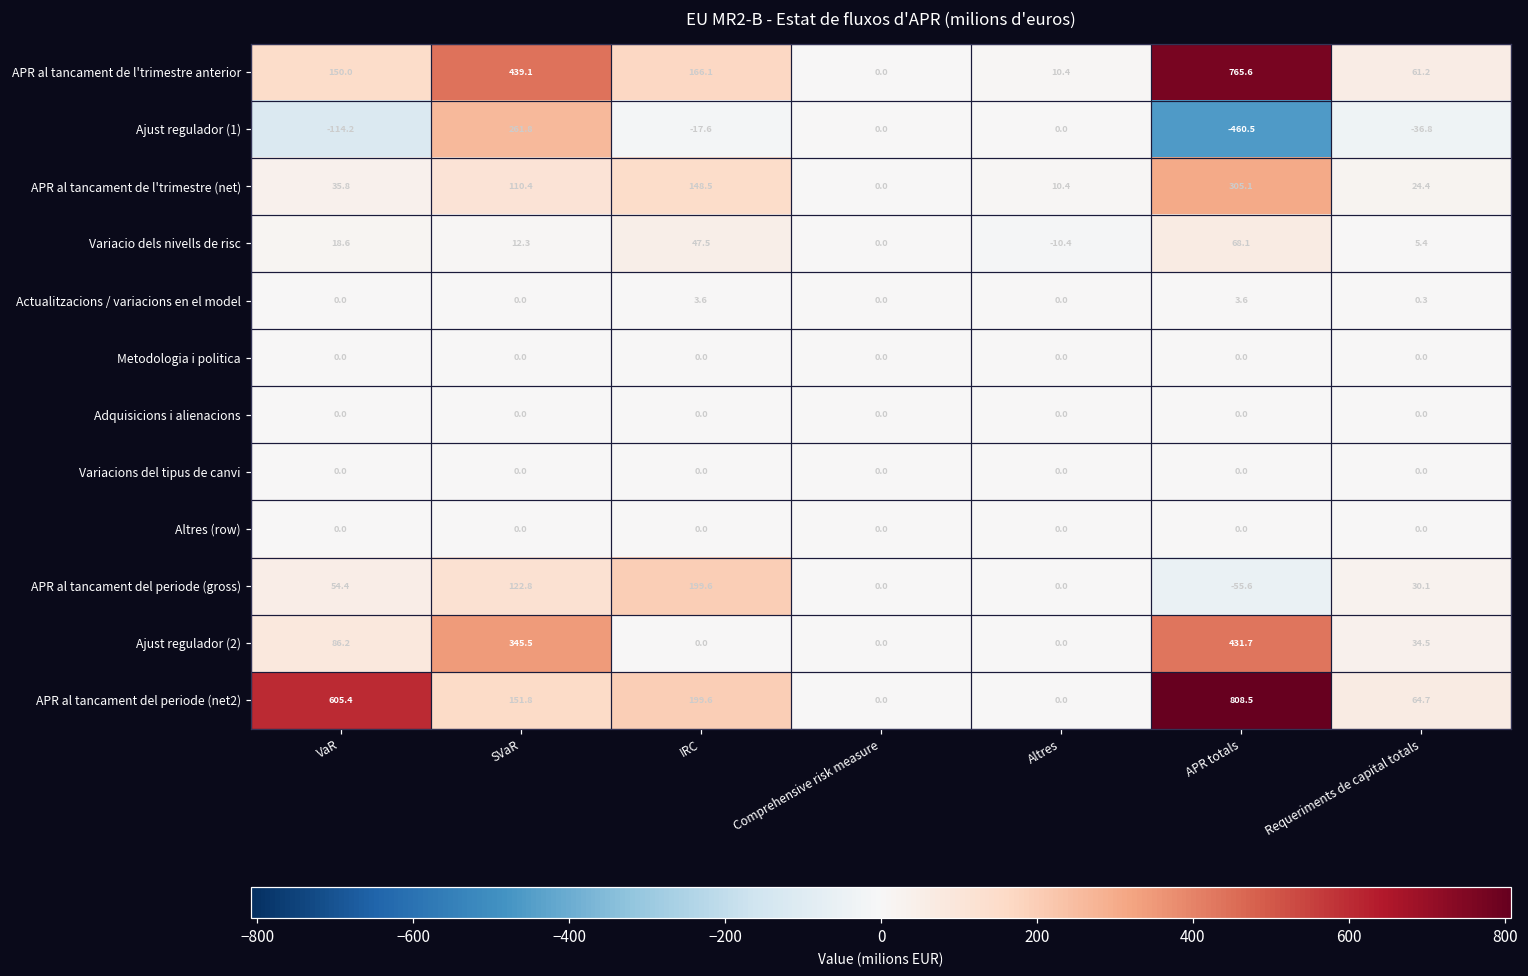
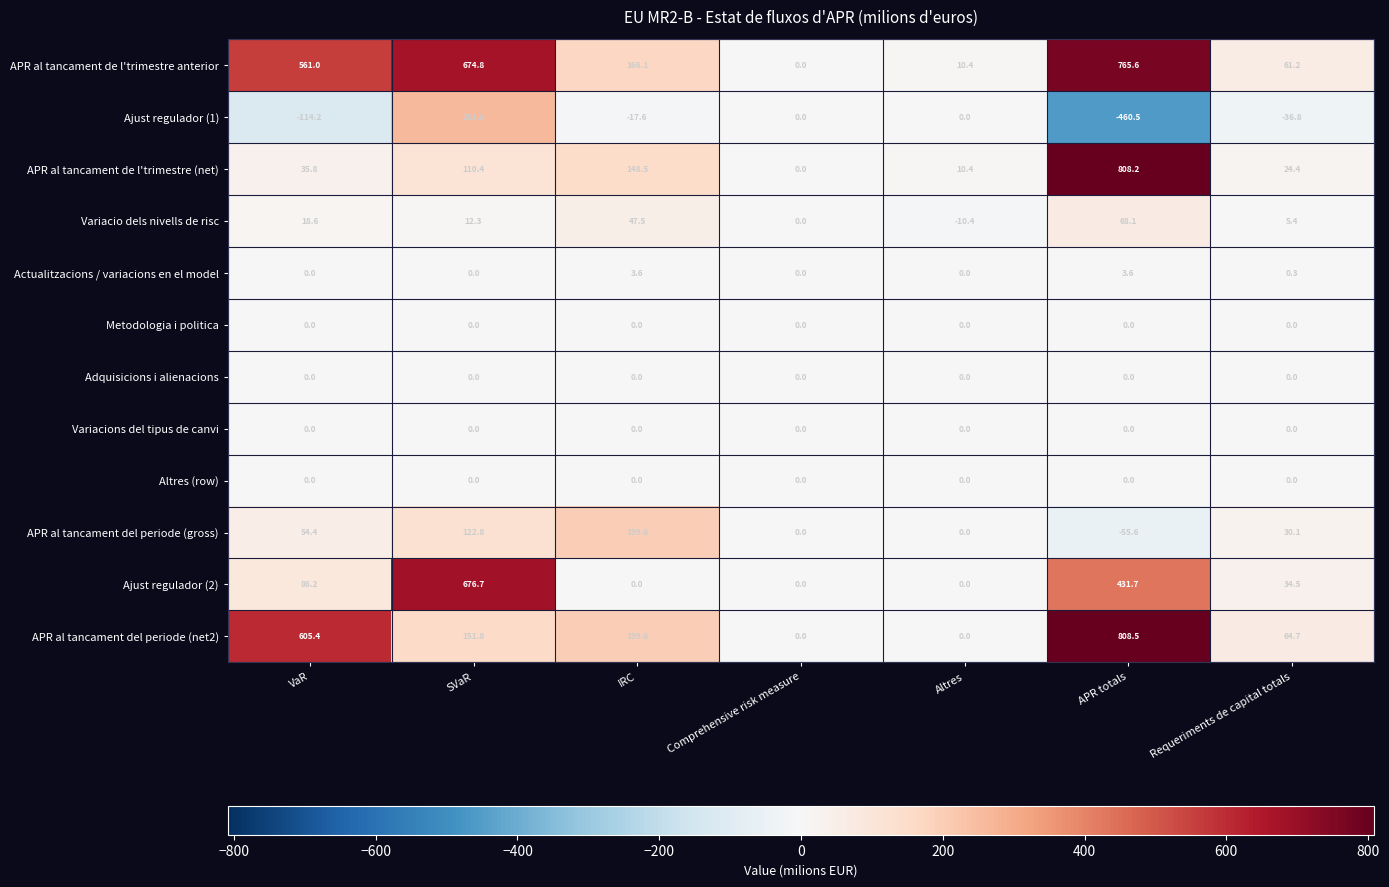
  {
    "APR al tancament de l'trimestre anterior": {
-     "VaR": 150.0,
-     "SVaR": 439.1,
+     "VaR": 561.0,
+     "SVaR": 674.8,
      "IRC": 166.1,
      "APR totals": 765.6
    },
    "Ajust regulador (1)": {
      "SVaR": 261.8,
      "APR totals": -460.5
    },
    "APR al tancament de l'trimestre (net)": {
      "IRC": 148.5,
-     "APR totals": 305.1
+     "APR totals": 808.2
    },
    "Ajust regulador (2)": {
-     "SVaR": 345.5,
+     "SVaR": 676.7,
      "APR totals": 431.7
    },
    "APR al tancament del periode (net2)": {
      "VaR": 605.4,
      "SVaR": 151.8,
      "APR totals": 808.5
    }
  }
